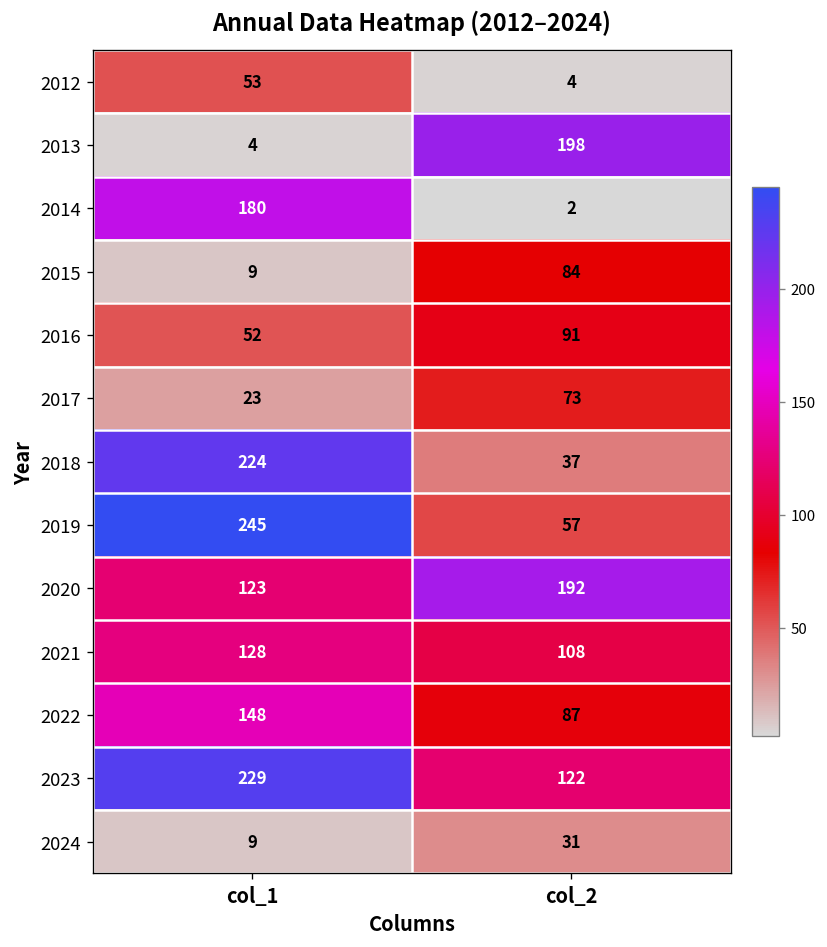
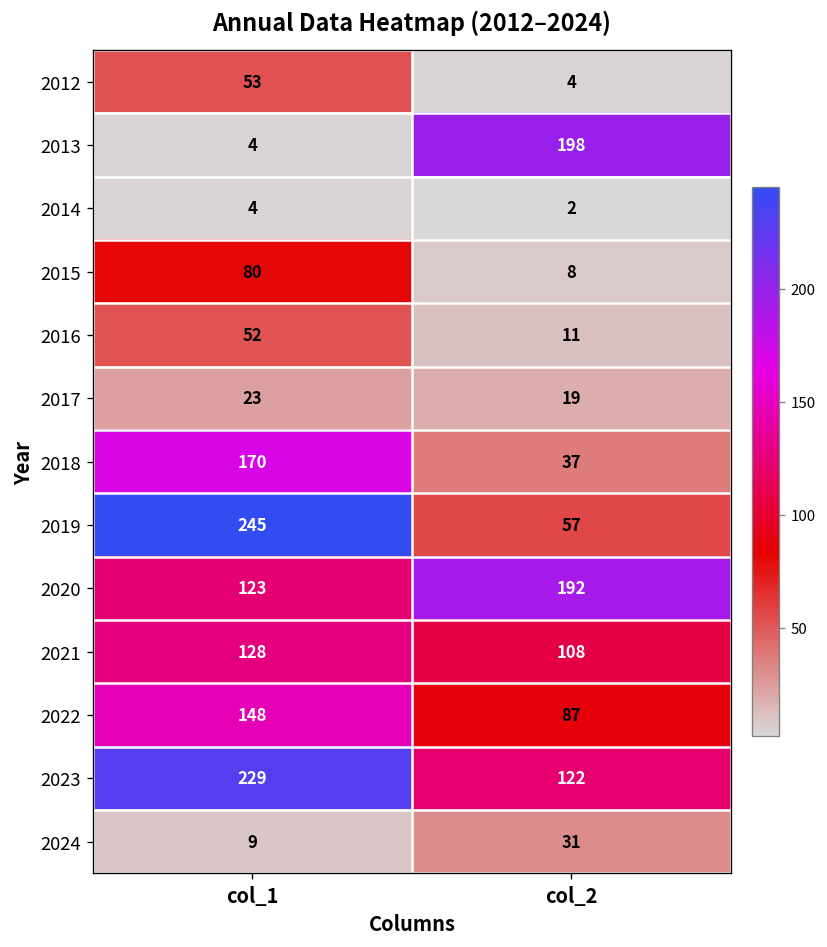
  {
    "2012": {
      "col_1": 53,
      "col_2": 4
    },
    "2013": {
      "col_1": 4,
      "col_2": 198
    },
    "2014": {
-     "col_1": 180,
+     "col_1": 4,
      "col_2": 2
    },
    "2015": {
-     "col_1": 9,
-     "col_2": 84
+     "col_1": 80,
+     "col_2": 8
    },
    "2016": {
      "col_1": 52,
-     "col_2": 91
+     "col_2": 11
    },
    "2017": {
      "col_1": 23,
-     "col_2": 73
+     "col_2": 19
    },
    "2018": {
-     "col_1": 224,
+     "col_1": 170,
      "col_2": 37
    },
    "2019": {
      "col_1": 245,
      "col_2": 57
    },
    "2020": {
      "col_1": 123,
      "col_2": 192
    },
    "2021": {
      "col_1": 128,
      "col_2": 108
    },
    "2022": {
      "col_1": 148,
      "col_2": 87
    },
    "2023": {
      "col_1": 229,
      "col_2": 122
    },
    "2024": {
      "col_1": 9,
      "col_2": 31
    }
  }
